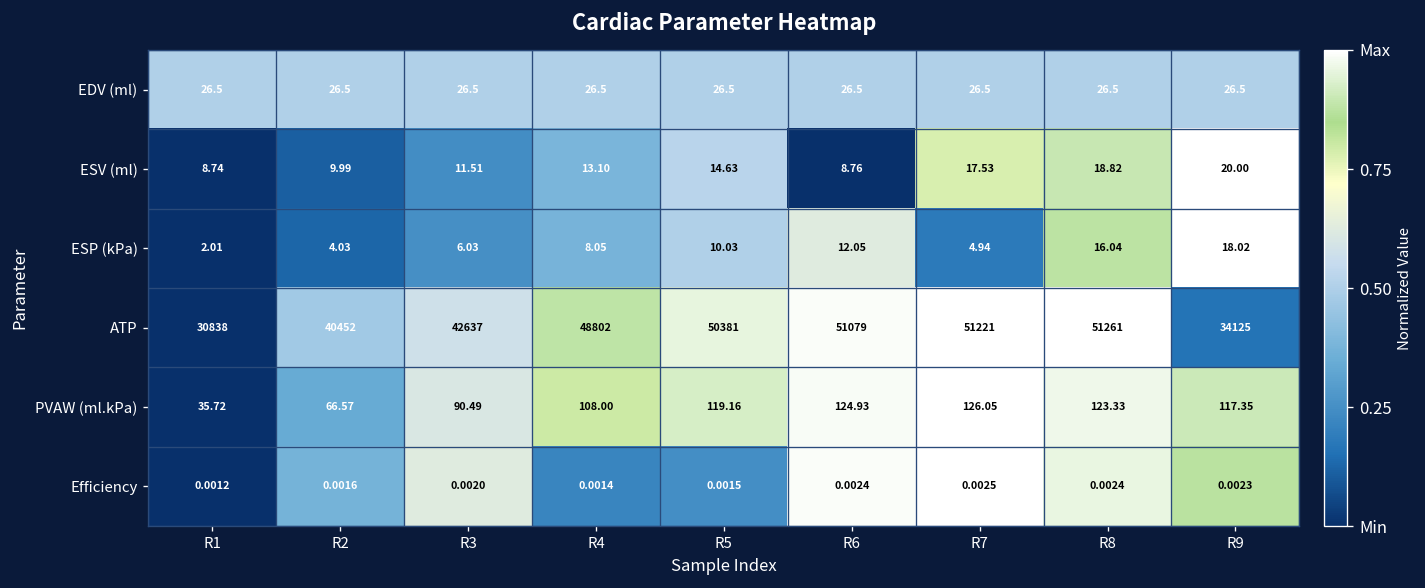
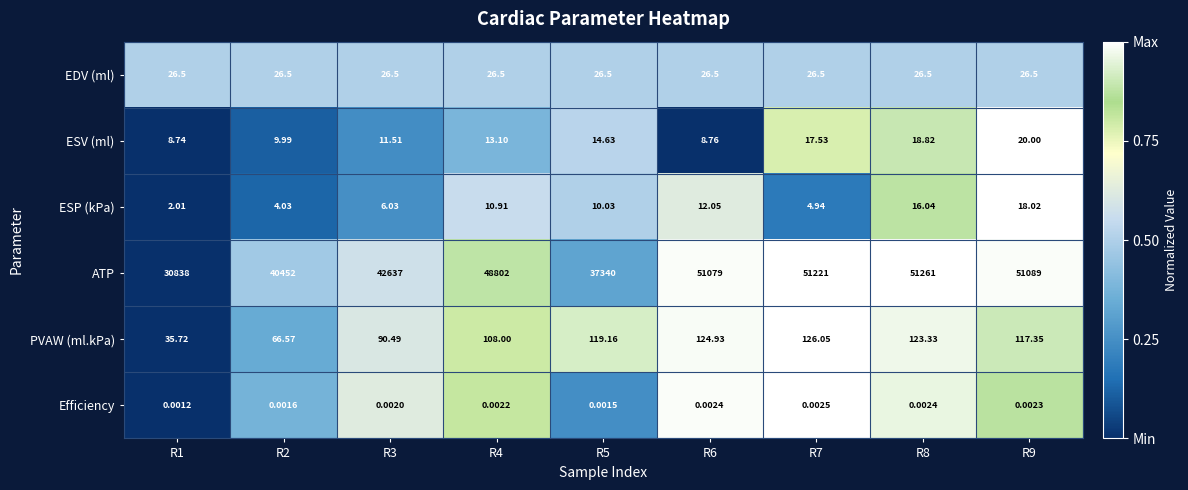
  {
    "EDV (ml)": {
      "R1": 26.5,
      "R2": 26.5,
      "R3": 26.5,
      "R4": 26.5,
      "R5": 26.5,
      "R6": 26.5,
      "R7": 26.5,
      "R8": 26.5,
      "R9": 26.5
    },
    "ESV (ml)": {
      "R1": 8.74,
      "R2": 9.99,
      "R3": 11.51,
      "R4": 13.10,
      "R5": 14.63,
      "R6": 8.76,
      "R7": 17.53,
      "R8": 18.82,
      "R9": 20.00
    },
    "ESP (kPa)": {
      "R1": 2.01,
      "R2": 4.03,
      "R3": 6.03,
-     "R4": 8.05,
+     "R4": 10.91,
      "R5": 10.03,
      "R6": 12.05,
      "R7": 4.94,
      "R8": 16.04,
      "R9": 18.02
    },
    "ATP": {
      "R1": 30838,
      "R2": 40452,
      "R3": 42637,
      "R4": 48802,
-     "R5": 50381,
+     "R5": 37340,
      "R6": 51079,
      "R7": 51221,
      "R8": 51261,
-     "R9": 34125
+     "R9": 51089
    },
    "PVAW (ml.kPa)": {
      "R1": 35.72,
      "R2": 66.57,
      "R3": 90.49,
      "R4": 108.00,
      "R5": 119.16,
      "R6": 124.93,
      "R7": 126.05,
      "R8": 123.33,
      "R9": 117.35
    },
    "Efficiency": {
      "R1": 0.0012,
      "R2": 0.0016,
      "R3": 0.0020,
-     "R4": 0.0014,
+     "R4": 0.0022,
      "R5": 0.0015,
      "R6": 0.0024,
      "R7": 0.0025,
      "R8": 0.0024,
      "R9": 0.0023
    }
  }
